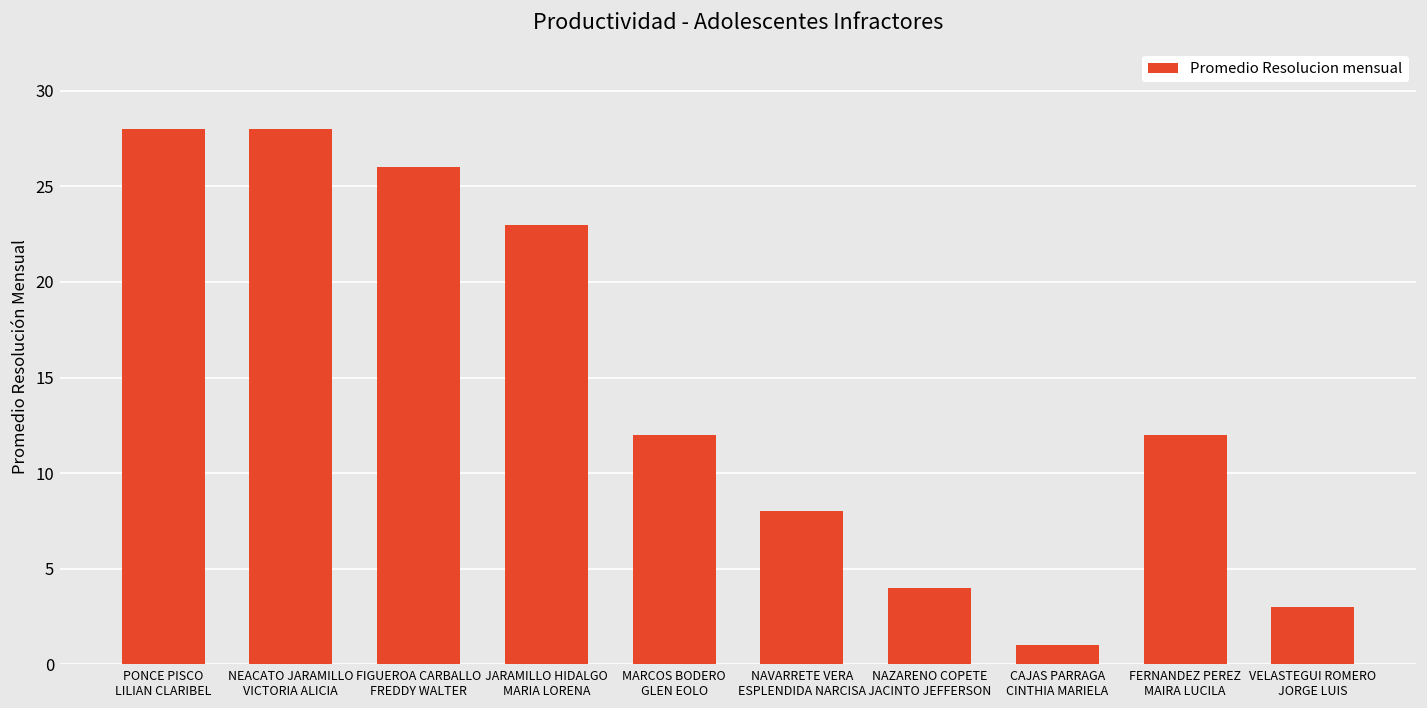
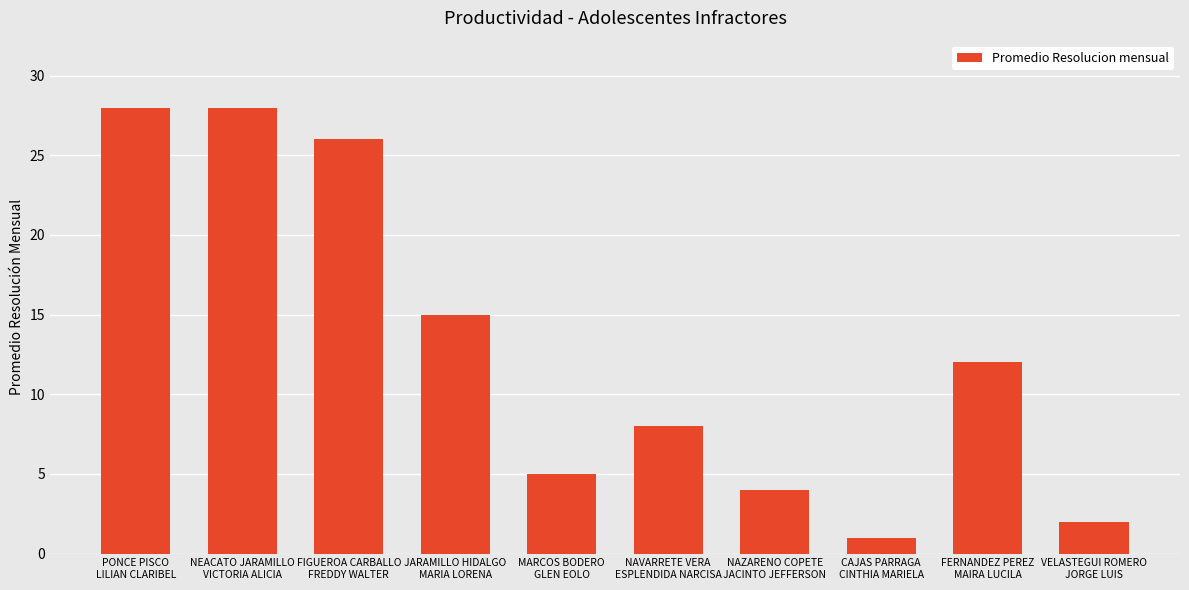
  {
    "PONCE PISCO LILIAN CLARIBEL": 28,
    "NEACATO JARAMILLO VICTORIA ALICIA": 28,
    "FIGUEROA CARBALLO FREDDY WALTER": 26,
-   "JARAMILLO HIDALGO MARIA LORENA": 23,
-   "MARCOS BODERO GLEN EOLO": 12,
+   "JARAMILLO HIDALGO MARIA LORENA": 15,
+   "MARCOS BODERO GLEN EOLO": 5,
    "NAVARRETE VERA ESPLENDIDA NARCISA": 8,
    "NAZARENO COPETE JACINTO JEFFERSON": 4,
    "CAJAS PARRAGA CINTHIA MARIELA": 1,
    "FERNANDEZ PEREZ MAIRA LUCILA": 12,
-   "VELASTEGUI ROMERO JORGE LUIS": 3
+   "VELASTEGUI ROMERO JORGE LUIS": 2
  }
